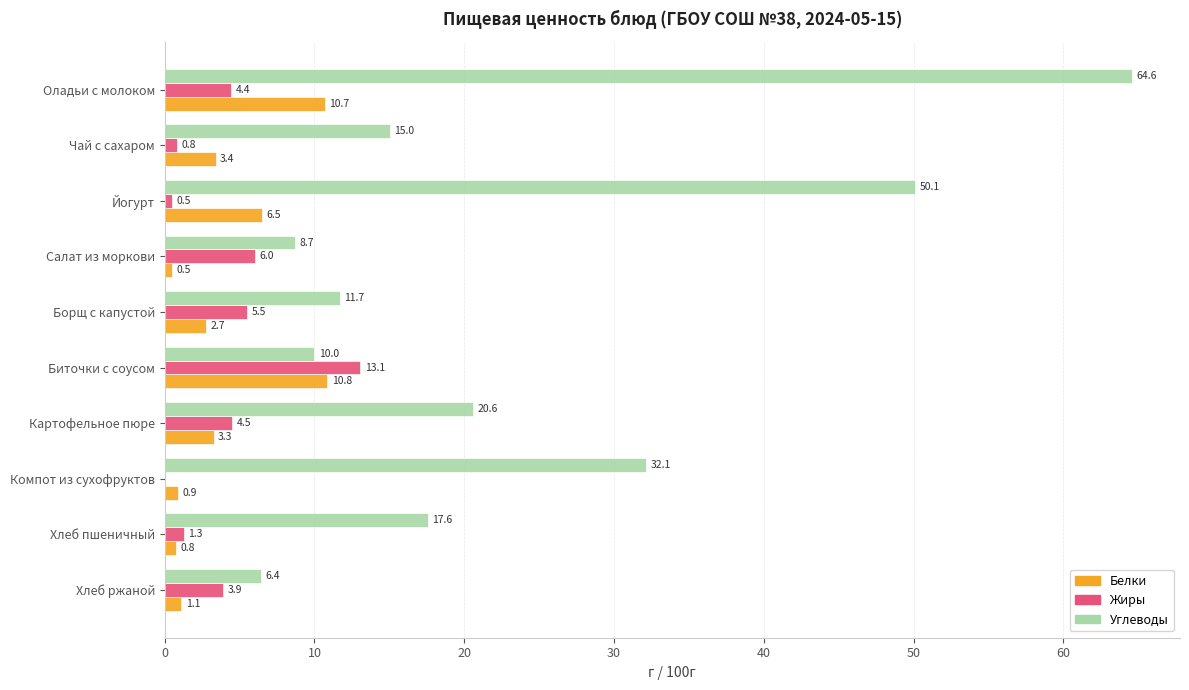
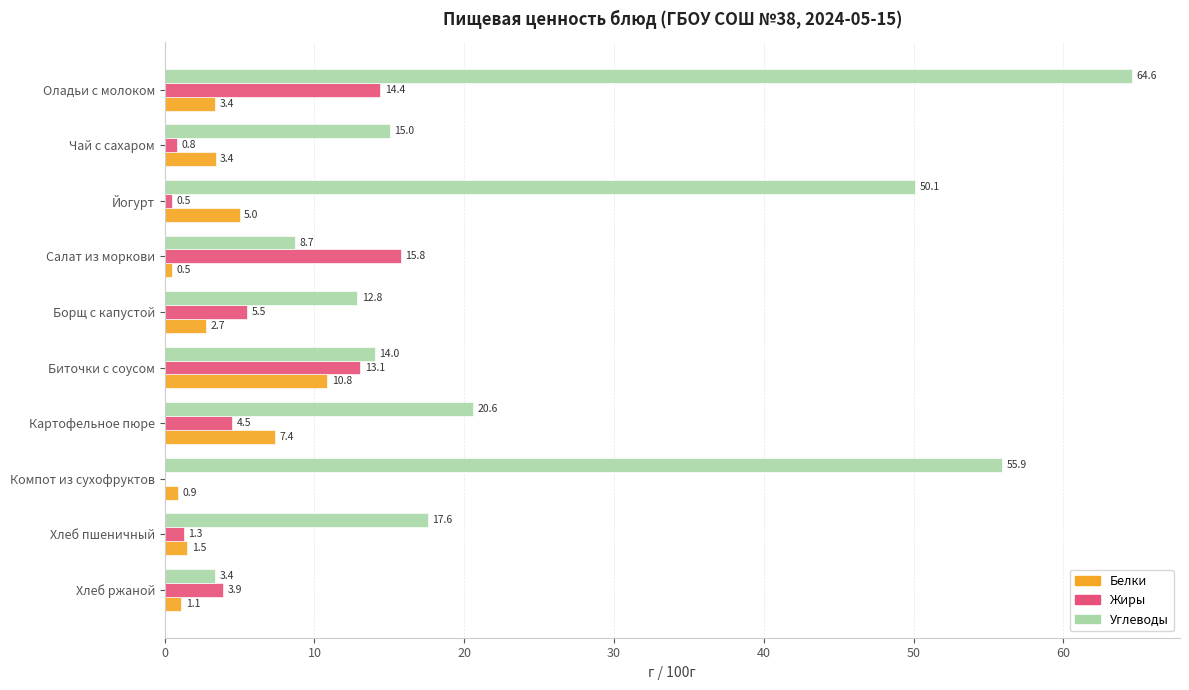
  {
    "Белки": {
-     "Оладьи с молоком": 10.7,
+     "Оладьи с молоком": 3.4,
      "Чай с сахаром": 3.4,
-     "Йогурт": 6.5,
+     "Йогурт": 5.0,
      "Салат из моркови": 0.5,
      "Борщ с капустой": 2.7,
      "Биточки с соусом": 10.8,
-     "Картофельное пюре": 3.3,
+     "Картофельное пюре": 7.4,
      "Компот из сухофруктов": 0.9,
-     "Хлеб пшеничный": 0.8,
+     "Хлеб пшеничный": 1.5,
      "Хлеб ржаной": 1.1
    },
    "Жиры": {
-     "Оладьи с молоком": 4.4,
+     "Оладьи с молоком": 14.4,
      "Чай с сахаром": 0.8,
      "Йогурт": 0.5,
-     "Салат из моркови": 6.0,
+     "Салат из моркови": 15.8,
      "Борщ с капустой": 5.5,
      "Биточки с соусом": 13.1,
      "Картофельное пюре": 4.5,
      "Хлеб пшеничный": 1.3,
      "Хлеб ржаной": 3.9
    },
    "Углеводы": {
      "Оладьи с молоком": 64.6,
      "Чай с сахаром": 15.0,
      "Йогурт": 50.1,
      "Салат из моркови": 8.7,
-     "Борщ с капустой": 11.7,
-     "Биточки с соусом": 10.0,
+     "Борщ с капустой": 12.8,
+     "Биточки с соусом": 14.0,
      "Картофельное пюре": 20.6,
-     "Компот из сухофруктов": 32.1,
+     "Компот из сухофруктов": 55.9,
      "Хлеб пшеничный": 17.6,
-     "Хлеб ржаной": 6.4
+     "Хлеб ржаной": 3.4
    }
  }
